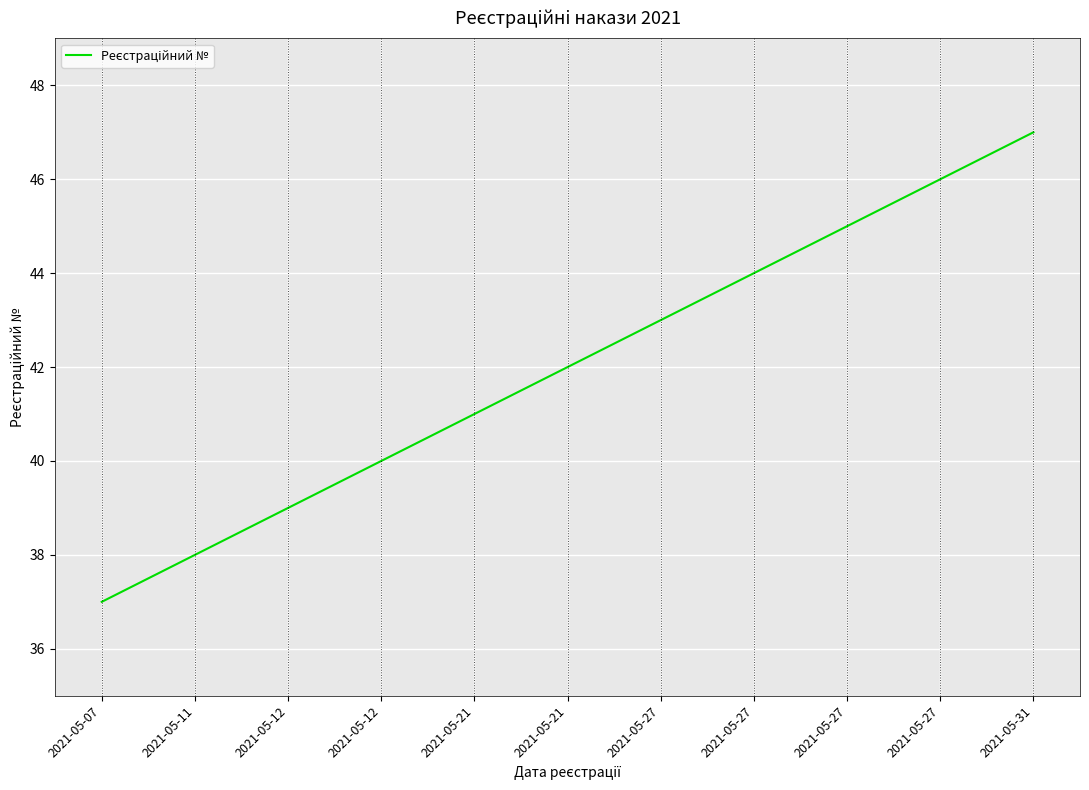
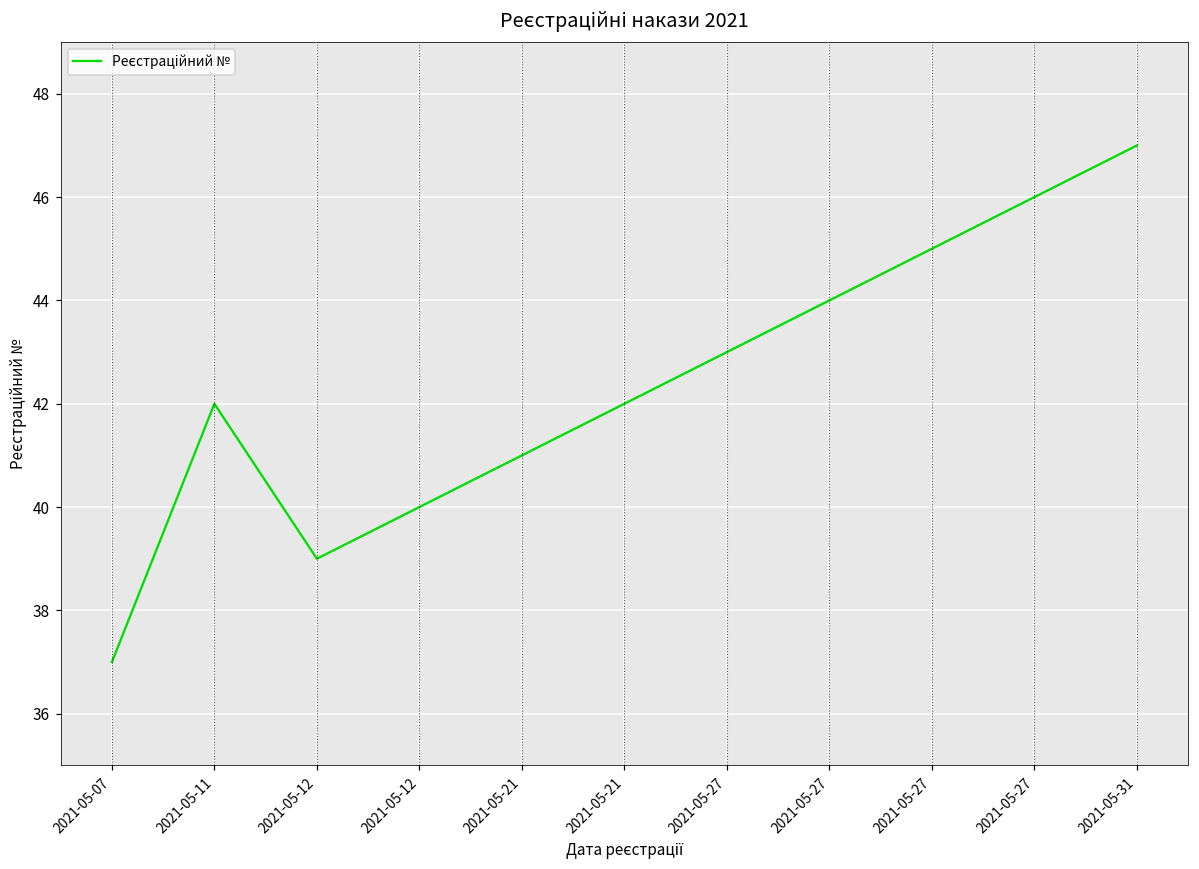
  {
    "2021-05-07": 37,
-   "2021-05-11": 38,
+   "2021-05-11": 42,
    "2021-05-31": 47
  }
